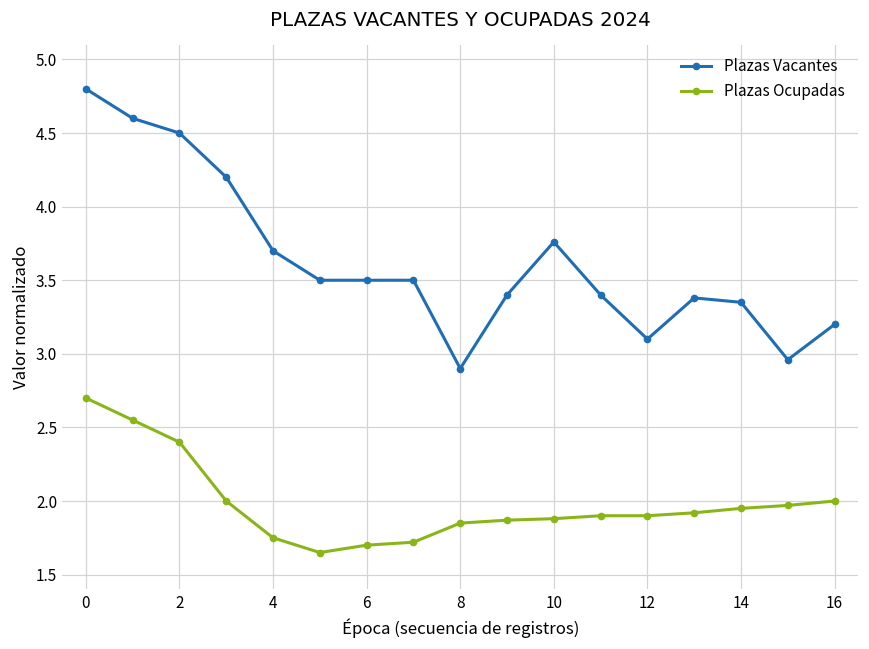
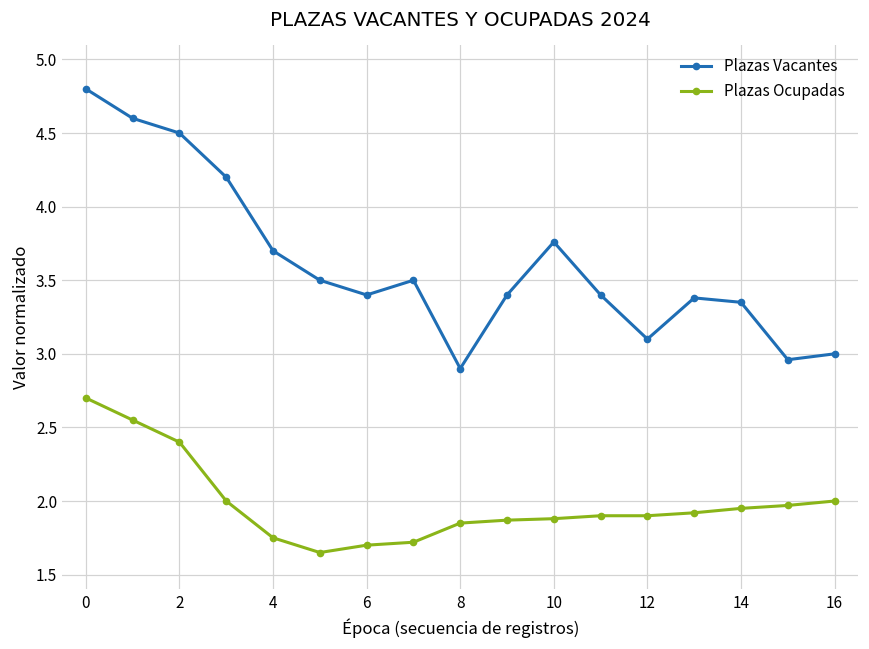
  {
    "Plazas Vacantes": {
      "0": 4.8,
      "2": 4.5,
      "4": 3.7,
-     "6": 3.5,
+     "6": 3.4,
      "8": 2.9,
      "10": 3.76,
      "12": 3.1,
      "14": 3.35,
-     "16": 3.2
+     "16": 3.0
    },
    "Plazas Ocupadas": {
      "0": 2.7,
      "2": 2.4,
      "4": 1.75,
      "6": 1.7,
      "8": 1.85,
      "10": 1.88,
      "12": 1.9,
      "14": 1.95,
      "16": 2.0
    }
  }
